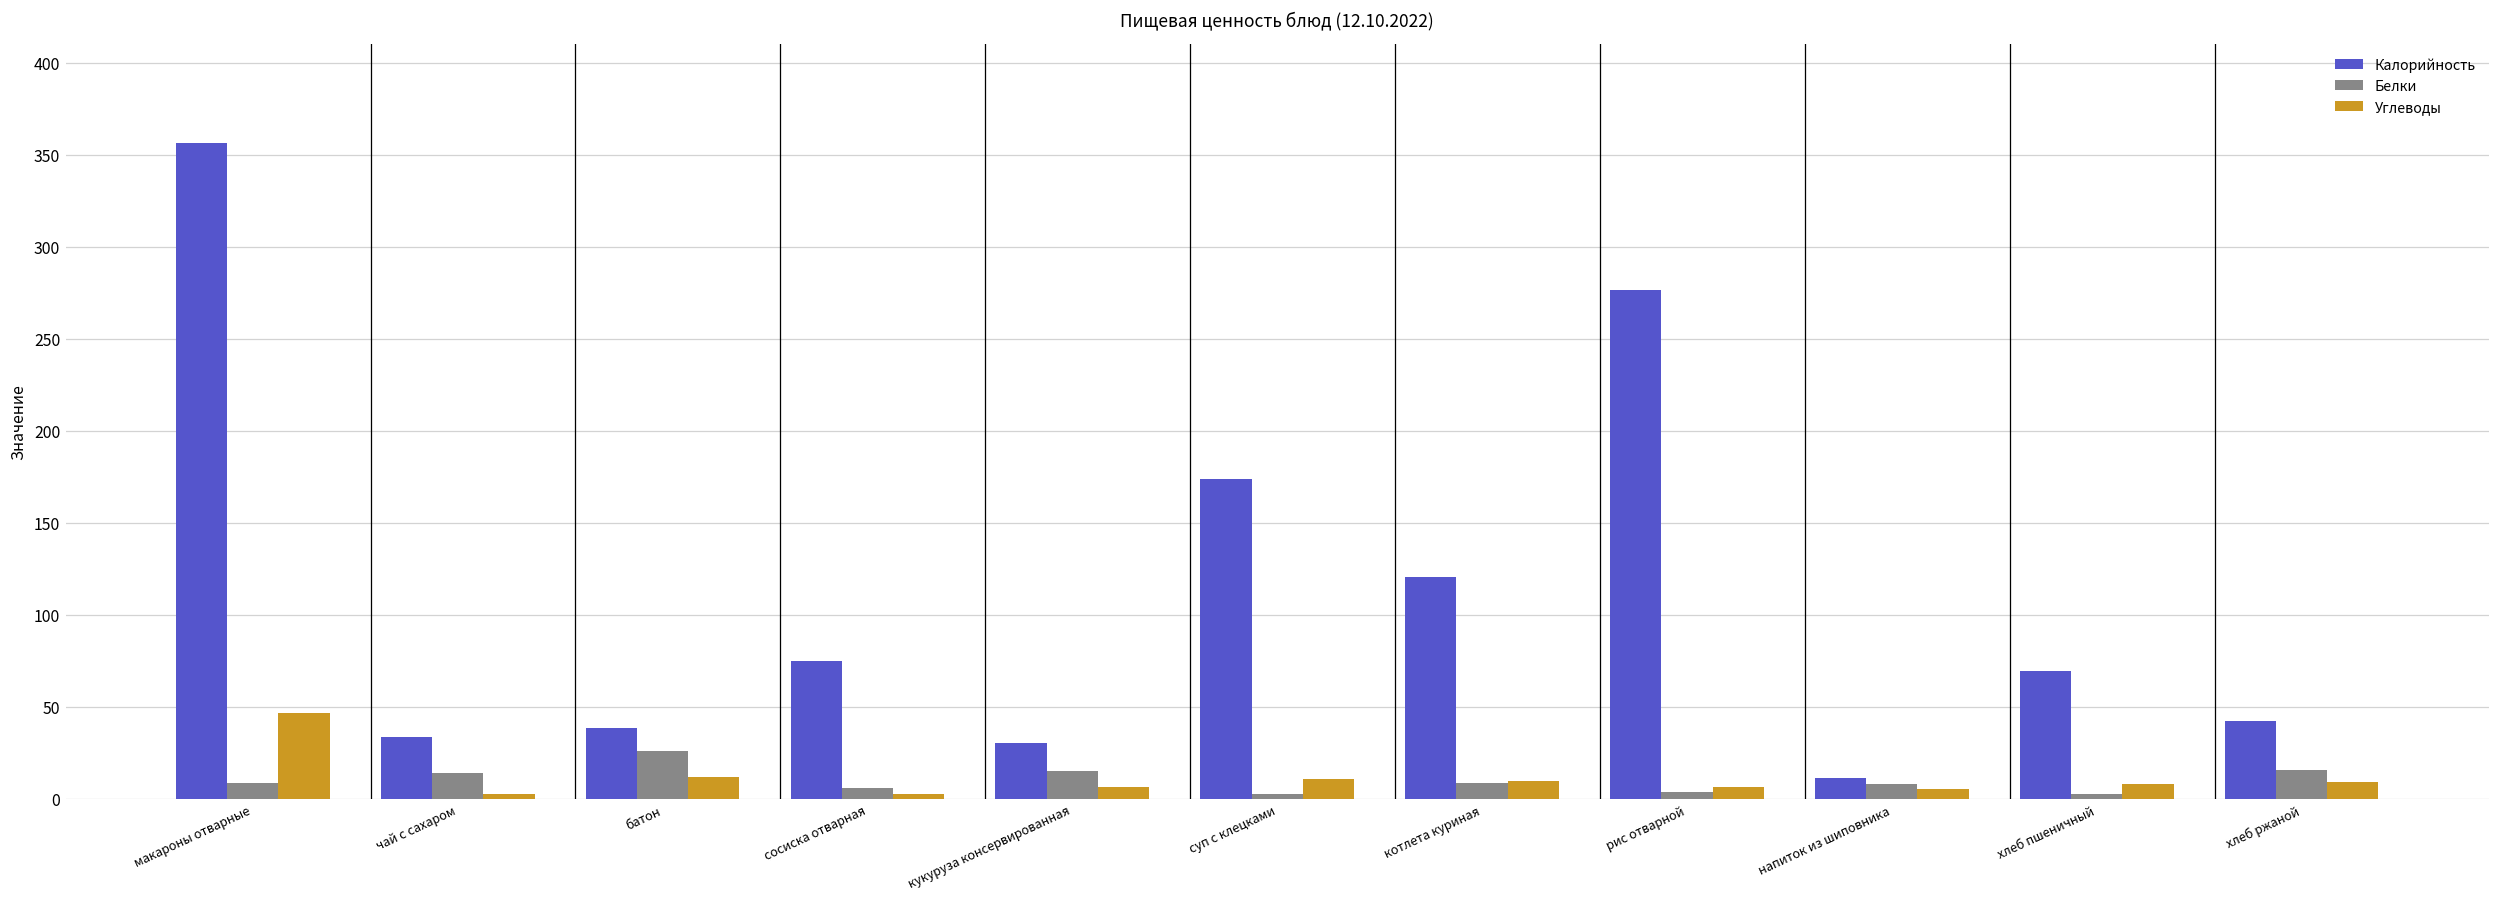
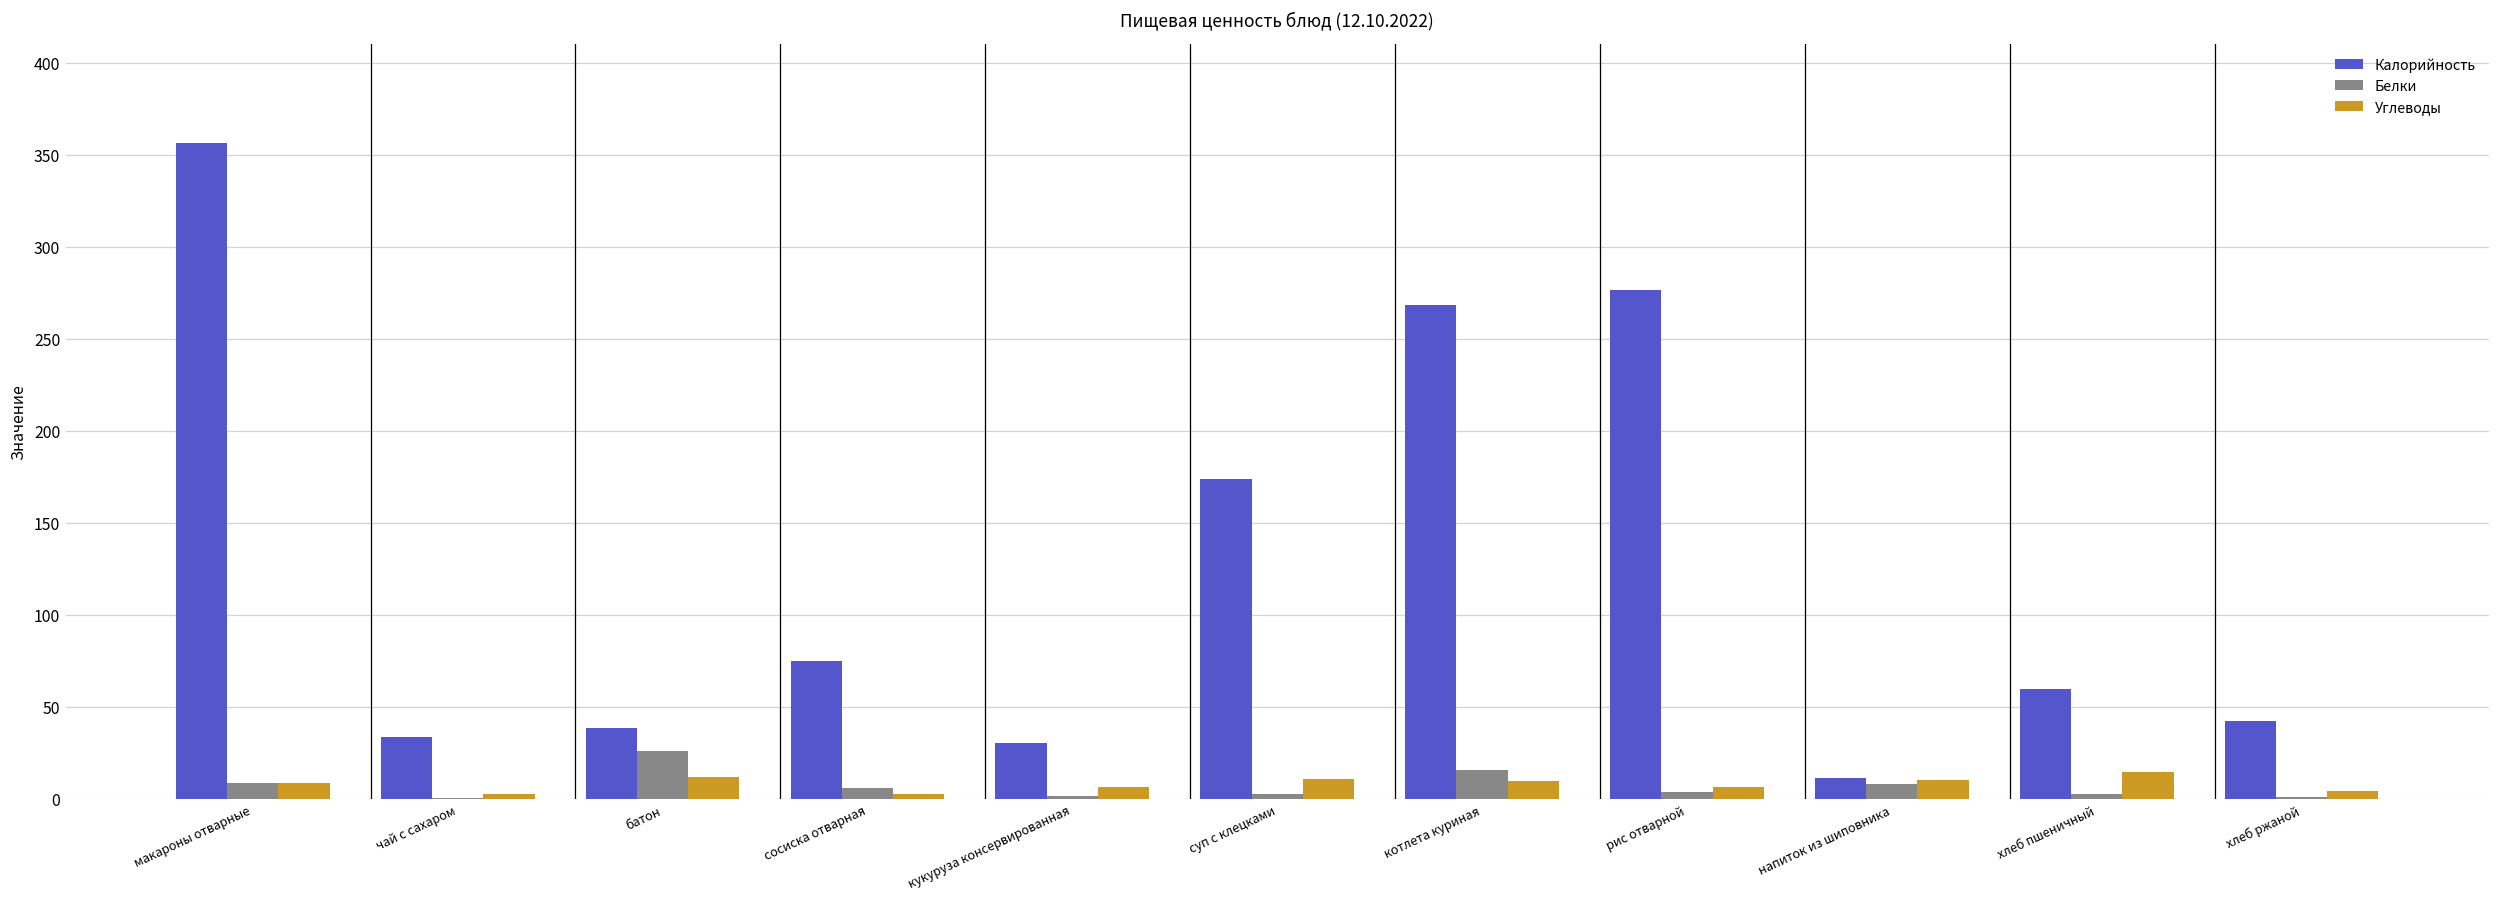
  {
    "Калорийность": {
      "макароны отварные": 357,
      "чай с сахаром": 33,
      "батон": 39,
      "сосиска отварная": 75,
      "кукуруза консервированная": 30,
      "суп с клецками": 174,
-     "котлета куриная": 121,
+     "котлета куриная": 268,
      "рис отварной": 276,
      "напиток из шиповника": 11,
-     "хлеб пшеничный": 69,
+     "хлеб пшеничный": 60,
      "хлеб ржаной": 42
    },
    "Белки": {
      "макароны отварные": 9,
-     "чай с сахаром": 14,
+     "чай с сахаром": 0,
      "батон": 26,
      "сосиска отварная": 6,
-     "кукуруза консервированная": 15,
+     "кукуруза консервированная": 1,
      "суп с клецками": 3,
-     "котлета куриная": 9,
+     "котлета куриная": 15,
      "рис отварной": 4,
      "напиток из шиповника": 8,
      "хлеб пшеничный": 2,
-     "хлеб ржаной": 16
+     "хлеб ржаной": 1
    },
    "Углеводы": {
-     "макароны отварные": 47,
+     "макароны отварные": 9,
      "чай с сахаром": 3,
      "батон": 12,
      "сосиска отварная": 3,
      "кукуруза консервированная": 7,
      "суп с клецками": 11,
      "котлета куриная": 10,
      "рис отварной": 6,
-     "напиток из шиповника": 5,
-     "хлеб пшеничный": 8,
-     "хлеб ржаной": 9
+     "напиток из шиповника": 10,
+     "хлеб пшеничный": 15,
+     "хлеб ржаной": 4
    }
  }
